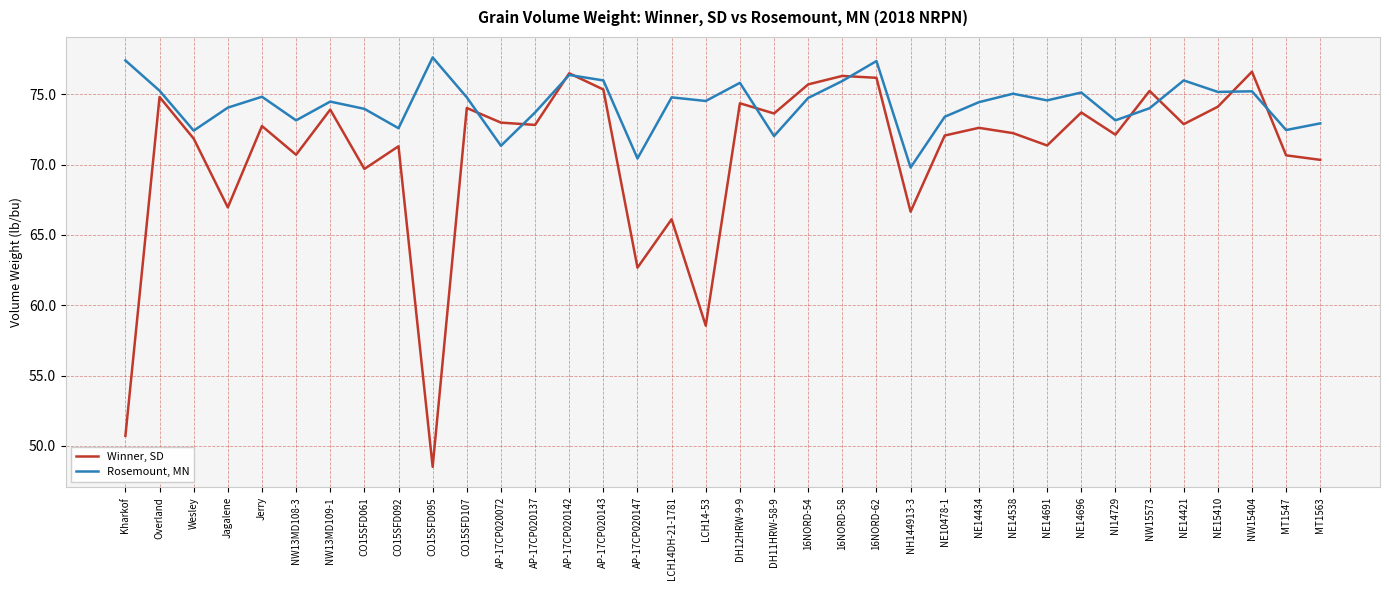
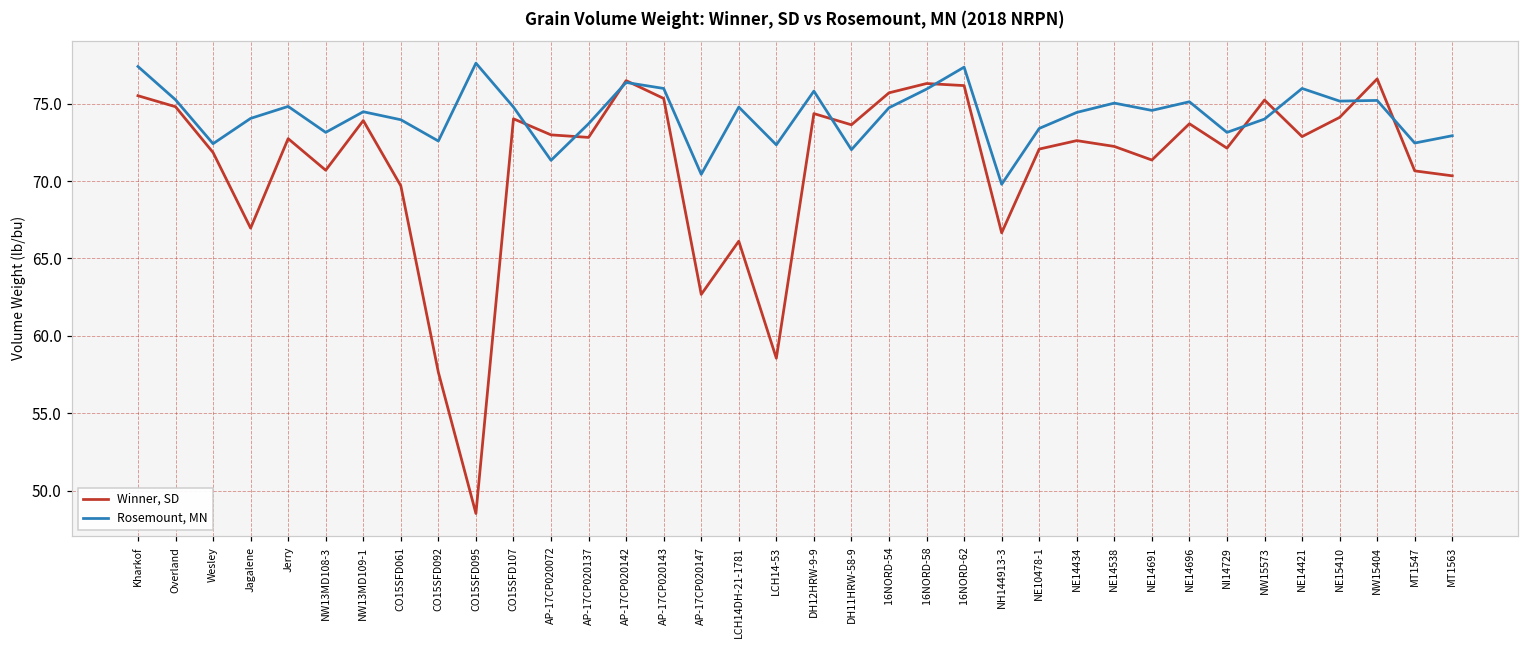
  {
    "Winner, SD": {
-     "Kharkof": 50.7,
+     "Kharkof": 75.5,
      "Overland": 74.8,
      "Wesley": 71.8,
      "Jagalene": 67.0,
      "Jerry": 72.7,
      "NW13MD108-3": 70.7,
      "NW13MD109-1": 73.9,
      "CO15SFD061": 69.7,
-     "CO15SFD092": 71.3,
+     "CO15SFD092": 57.6,
      "CO15SFD095": 48.5,
      "CO15SFD107": 74.0,
      "AP-17CP020072": 73.0,
      "AP-17CP020137": 72.8,
      "AP-17CP020143": 75.3,
      "AP-17CP020147": 62.7,
      "LCH14DH-21-1781": 66.1,
      "LCH14-53": 58.6,
      "DH12HRW-9-9": 74.4,
      "DH11HRW-58-9": 73.6,
      "16NORD-54": 75.7,
      "16NORD-58": 76.3,
      "16NORD-62": 76.2,
      "NH144913-3": 66.7,
      "NE10478-1": 72.1,
      "NE14434": 72.6,
      "NE14538": 72.2,
      "NE14691": 71.4,
      "NE14696": 73.7,
      "NI14729": 72.1,
      "NW15573": 75.2,
      "NE14421": 72.9,
      "NE15410": 74.1,
      "NW15404": 76.6,
      "MT1547": 70.7,
      "MT1563": 70.3
    },
    "Rosemount, MN": {
      "Kharkof": 77.4,
      "Overland": 75.3,
      "Wesley": 72.4,
      "Jagalene": 74.0,
      "Jerry": 74.8,
      "NW13MD108-3": 73.1,
      "NW13MD109-1": 74.5,
      "CO15SFD061": 74.0,
      "CO15SFD092": 72.6,
      "CO15SFD095": 77.6,
      "CO15SFD107": 74.8,
      "AP-17CP020072": 71.3,
      "AP-17CP020137": 73.7,
      "AP-17CP020143": 76.0,
      "AP-17CP020147": 70.4,
      "LCH14DH-21-1781": 74.8,
-     "LCH14-53": 74.5,
+     "LCH14-53": 72.3,
      "DH12HRW-9-9": 75.8,
      "DH11HRW-58-9": 72.0,
      "16NORD-54": 74.7,
      "16NORD-58": 75.9,
      "16NORD-62": 77.4,
      "NH144913-3": 69.8,
      "NE10478-1": 73.4,
      "NE14434": 74.4,
      "NE14538": 75.0,
      "NE14691": 74.6,
      "NE14696": 75.1,
      "NI14729": 73.1,
      "NW15573": 74.0,
      "NE14421": 76.0,
      "NE15410": 75.2,
      "NW15404": 75.2,
      "MT1547": 72.5,
      "MT1563": 72.9
    }
  }
